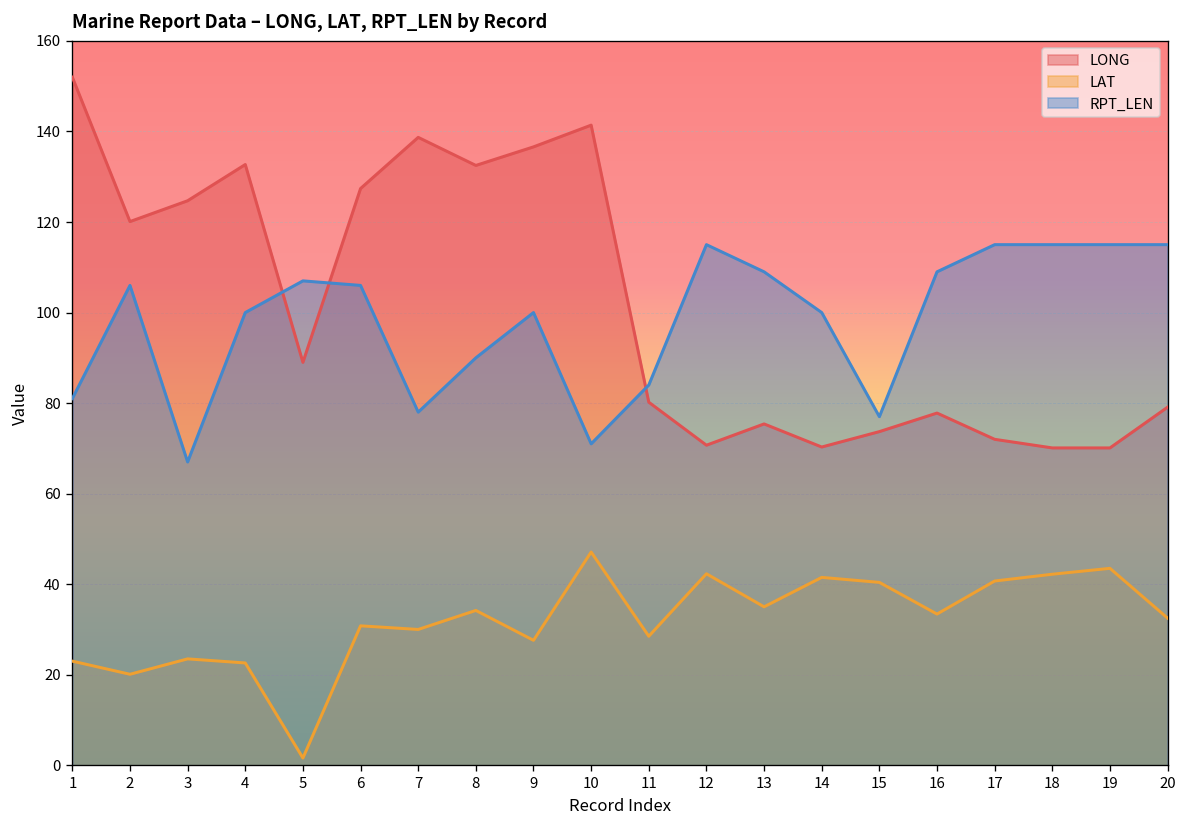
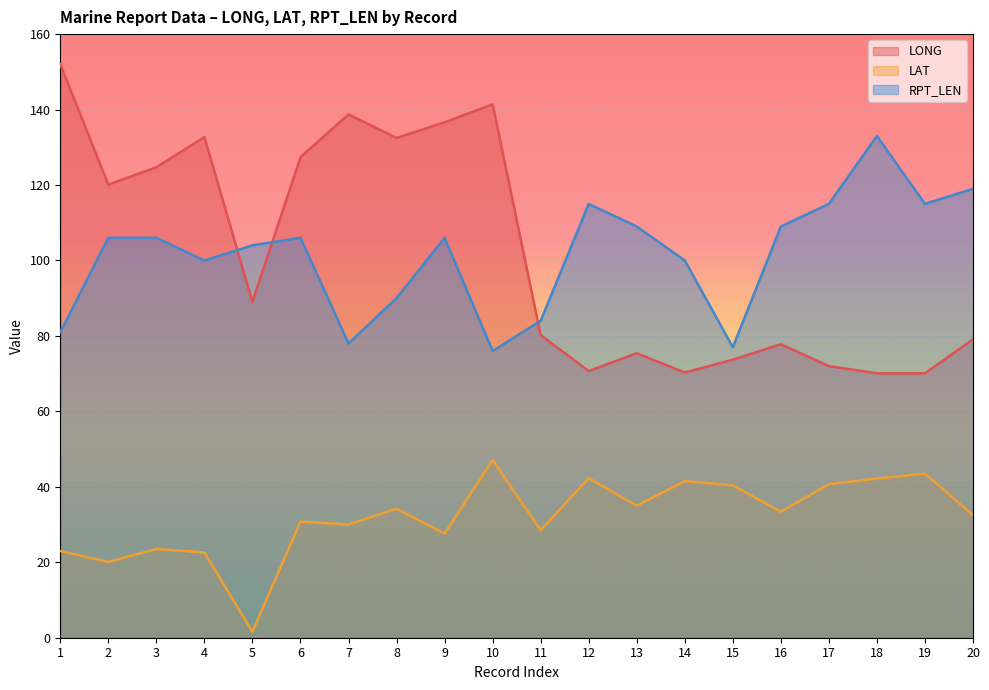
  {
    "RPT_LEN": {
      "1": 81,
      "2": 106,
-     "3": 67,
+     "3": 106,
      "4": 100,
-     "5": 107,
+     "5": 104,
      "6": 106,
      "7": 78,
      "8": 90,
-     "9": 100,
-     "10": 71,
+     "9": 106,
+     "10": 76,
      "11": 84,
      "12": 115,
      "13": 109,
      "14": 100,
      "15": 77,
      "16": 109,
      "17": 115,
-     "18": 115,
+     "18": 133,
      "19": 115,
-     "20": 115
+     "20": 119
    }
  }
